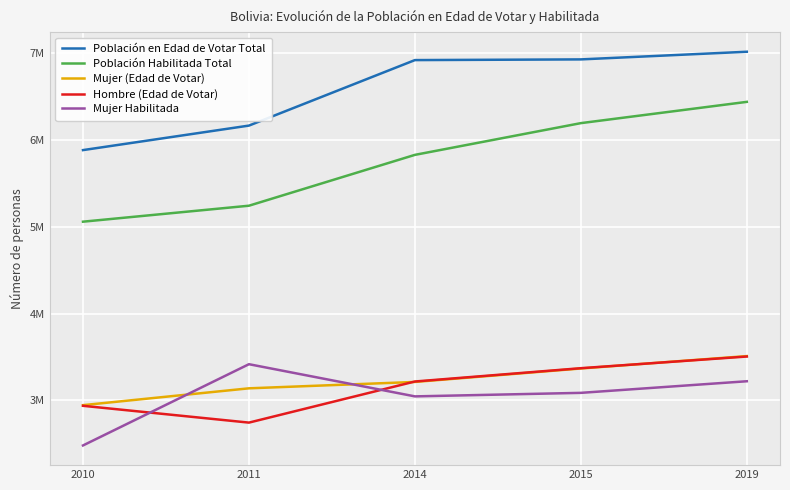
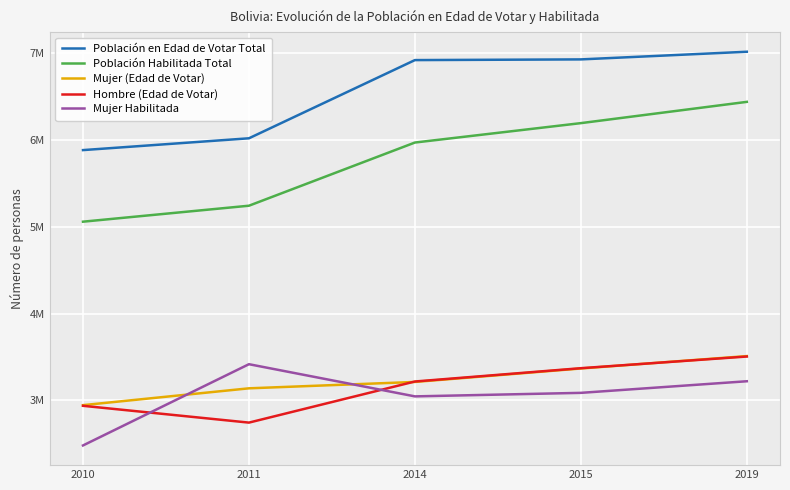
  {
    "Población en Edad de Votar Total": {
      "2010": 5900000,
-     "2011": 6200000,
+     "2011": 6000000,
      "2014": 6900000,
      "2015": 6900000,
      "2019": 7000000
    },
    "Población Habilitada Total": {
      "2010": 5100000,
      "2011": 5200000,
-     "2014": 5800000,
+     "2014": 6000000,
      "2015": 6200000,
      "2019": 6400000
    },
    "Mujer (Edad de Votar)": {
      "2011": 3100000
    },
    "Hombre (Edad de Votar)": {
      "2011": 2700000
    },
    "Mujer Habilitada": {
      "2010": 2500000,
      "2011": 3400000,
      "2014": 3000000,
      "2015": 3100000,
      "2019": 3200000
    }
  }
